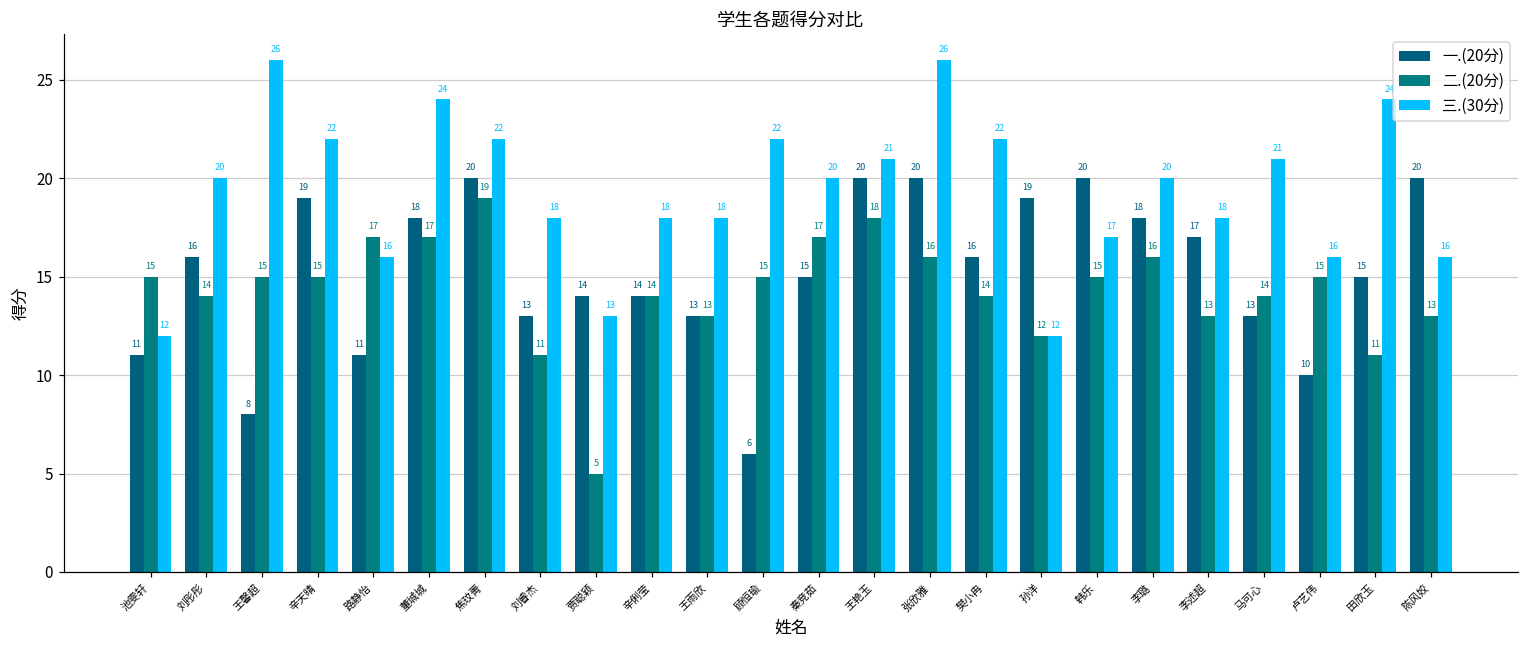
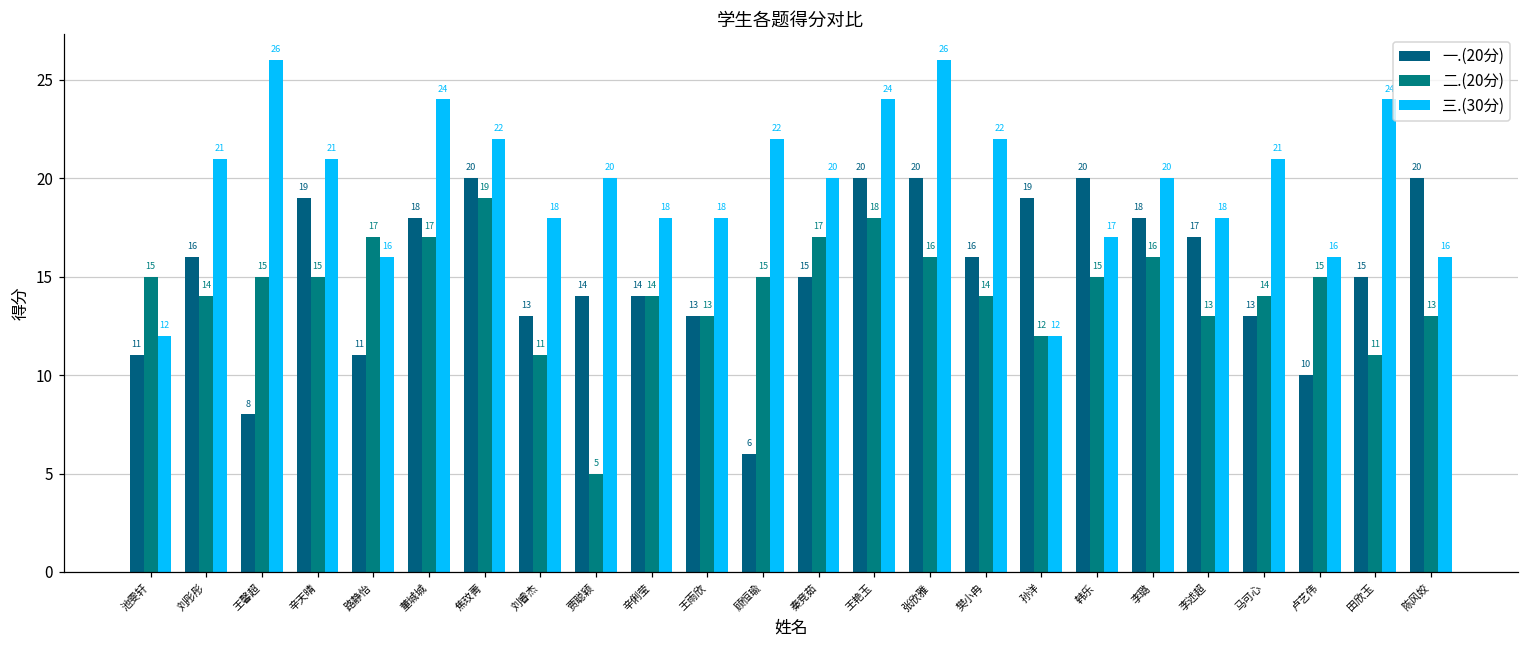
  {
    "三.(30分)": {
      "池雯轩": 12,
-     "刘彤彤": 20,
+     "刘彤彤": 21,
      "王馨超": 26,
-     "辛天晴": 22,
+     "辛天晴": 21,
      "路静怡": 16,
      "董城城": 24,
      "焦玟菁": 22,
      "刘睿杰": 18,
-     "贾聪颖": 13,
+     "贾聪颖": 20,
      "辛俐莹": 18,
      "王雨欣": 18,
      "顾恒瑜": 22,
      "秦竞茹": 20,
-     "王艳玉": 21,
+     "王艳玉": 24,
      "张欣雅": 26,
      "樊小冉": 22,
      "孙洋": 12,
      "韩乐": 17,
      "李璐": 20,
      "李述超": 18,
      "马可心": 21,
      "卢艺伟": 16,
      "陈风姣": 16
    }
  }
